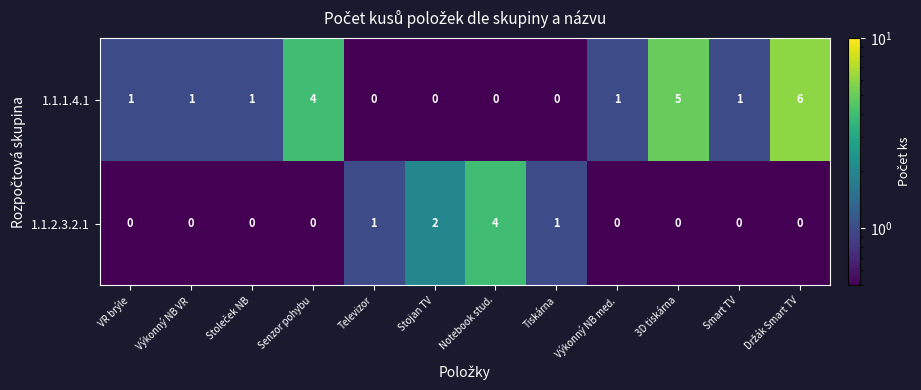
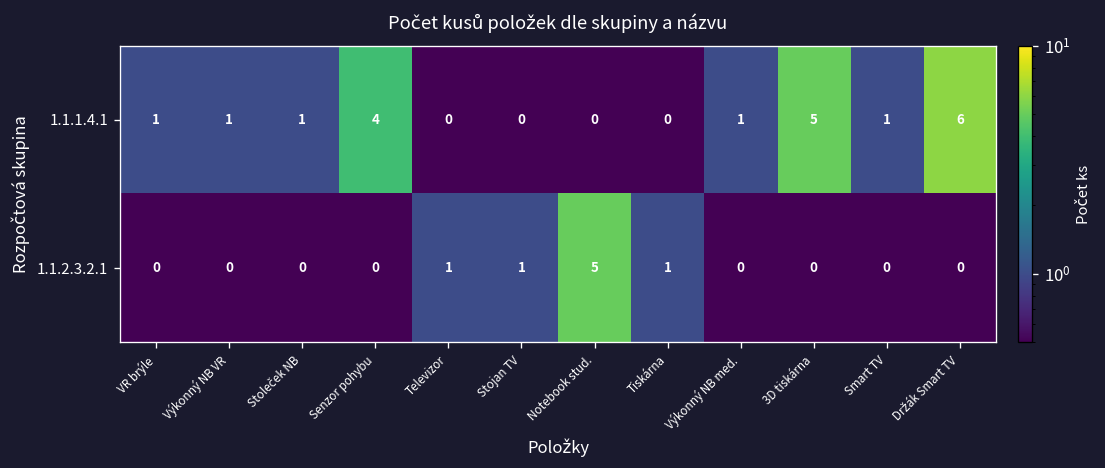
  {
    "1.1.1.4.1": {
      "VR brýle": 1,
      "Výkonný NB VR": 1,
      "Stoleček NB": 1,
      "Senzor pohybu": 4,
      "Televizor": 0,
      "Stojan TV": 0,
      "Notebook stud.": 0,
      "Tiskárna": 0,
      "Výkonný NB med.": 1,
      "3D tiskárna": 5,
      "Smart TV": 1,
      "Držák Smart TV": 6
    },
    "1.1.2.3.2.1": {
      "VR brýle": 0,
      "Výkonný NB VR": 0,
      "Stoleček NB": 0,
      "Senzor pohybu": 0,
      "Televizor": 1,
-     "Stojan TV": 2,
-     "Notebook stud.": 4,
+     "Stojan TV": 1,
+     "Notebook stud.": 5,
      "Tiskárna": 1,
      "Výkonný NB med.": 0,
      "3D tiskárna": 0,
      "Smart TV": 0,
      "Držák Smart TV": 0
    }
  }
